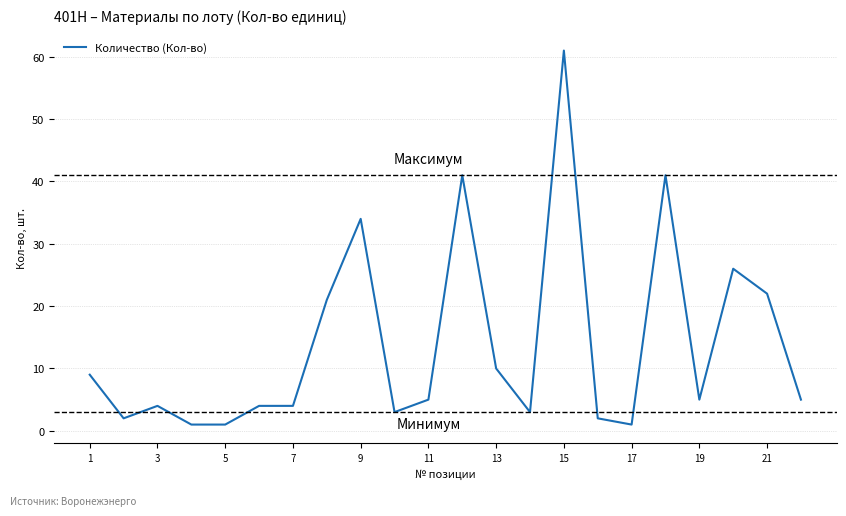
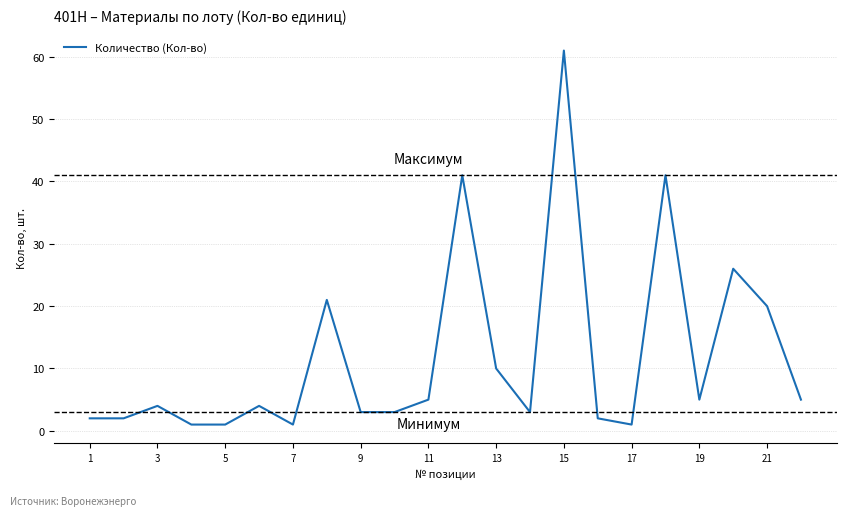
  {
-   "1": 9,
+   "1": 2,
    "3": 4,
    "5": 1,
-   "7": 4,
-   "9": 34,
+   "7": 1,
+   "9": 3,
    "11": 5,
    "13": 10,
    "15": 61,
    "17": 1,
    "19": 5,
-   "21": 22
+   "21": 20
  }
